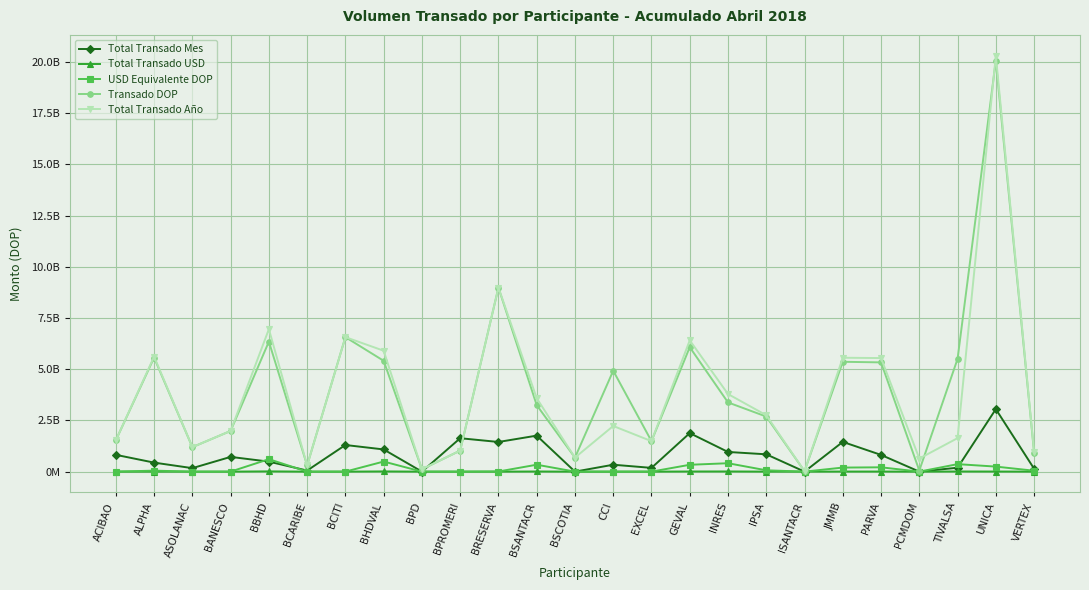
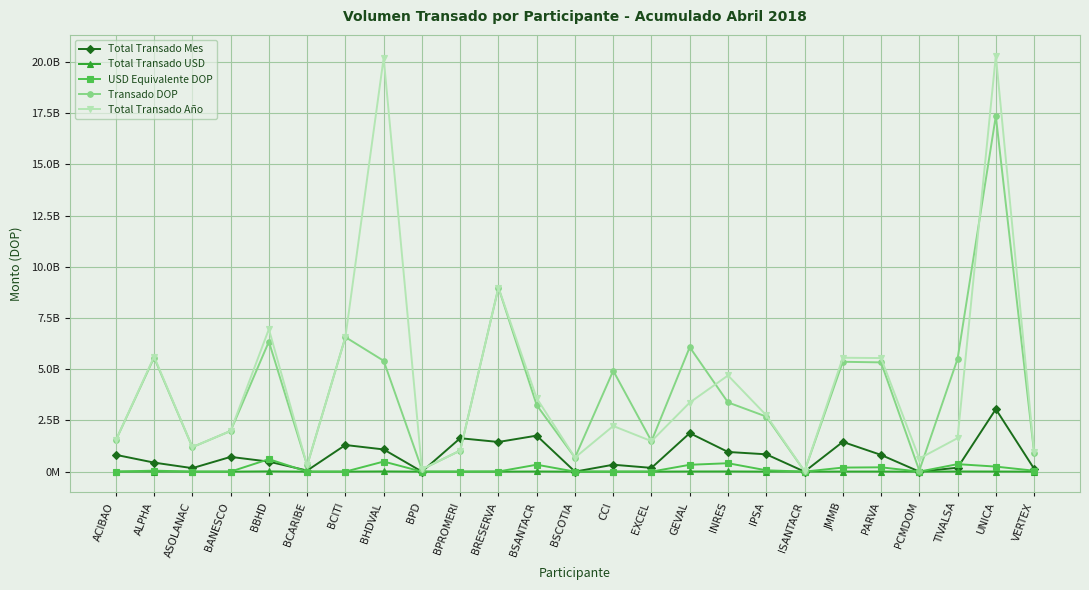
  {
    "Total Transado Mes": {
      "ACIBAO": 800000000,
      "ALPHA": 400000000,
      "ASOLANAC": 200000000,
      "BANESCO": 700000000,
      "BCITI": 1300000000,
      "BHDVAL": 1100000000,
      "BPROMERI": 1600000000,
      "BRESERVA": 1400000000,
      "BSANTACR": 1800000000,
      "CCI": 300000000,
      "EXCEL": 200000000,
      "GEVAL": 1900000000,
      "INRES": 1000000000,
      "IPSA": 800000000,
      "JMMB": 1500000000,
      "PARVA": 800000000,
      "TIVALSA": 200000000,
      "UNICA": 3100000000
    },
    "Transado DOP": {
      "BBHD": 6300000000,
      "BHDVAL": 5400000000,
      "BSANTACR": 3200000000,
      "CCI": 4900000000,
      "GEVAL": 6100000000,
      "INRES": 3400000000,
      "JMMB": 5400000000,
      "PARVA": 5300000000,
      "TIVALSA": 5500000000,
-     "UNICA": 20100000000
+     "UNICA": 17400000000
    },
    "Total Transado Año": {
      "BBHD": 7000000000,
-     "BHDVAL": 5900000000,
+     "BHDVAL": 20200000000,
      "BSANTACR": 3600000000,
      "CCI": 2200000000,
-     "GEVAL": 6400000000,
-     "INRES": 3800000000,
+     "GEVAL": 3400000000,
+     "INRES": 4700000000,
      "JMMB": 5600000000,
      "PARVA": 5500000000,
      "PCMDOM": 600000000,
      "TIVALSA": 1600000000,
      "UNICA": 20300000000
    }
  }
